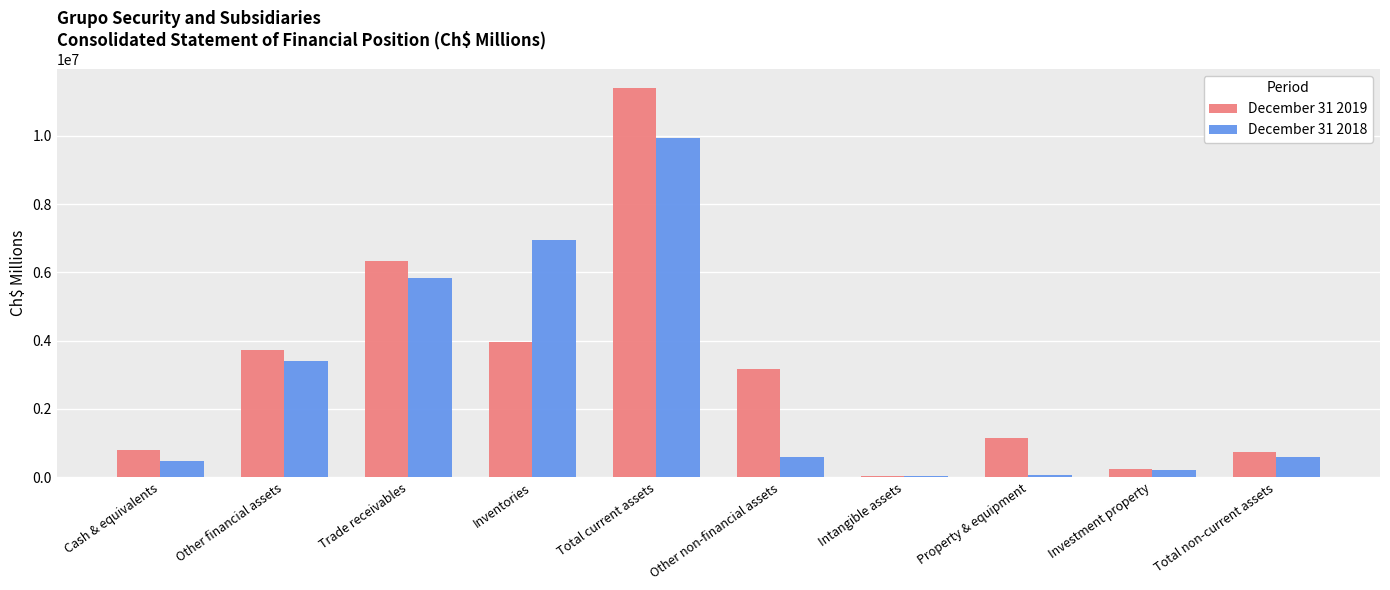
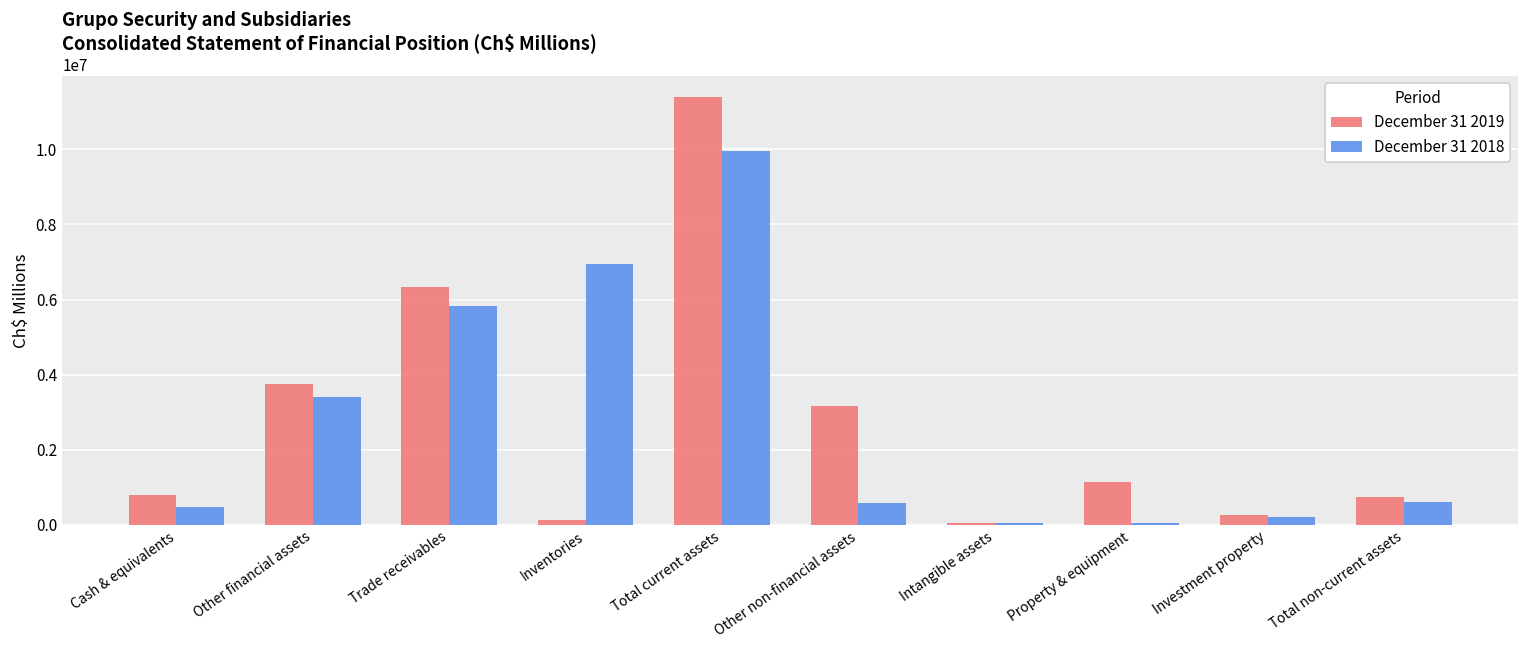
  {
    "December 31 2019": {
      "Cash & equivalents": 800000,
      "Other financial assets": 3700000,
      "Trade receivables": 6300000,
-     "Inventories": 4000000,
+     "Inventories": 100000,
      "Total current assets": 11400000,
      "Other non-financial assets": 3200000,
      "Property & equipment": 1100000,
      "Investment property": 300000,
      "Total non-current assets": 700000
    },
    "December 31 2018": {
      "Cash & equivalents": 500000,
      "Other financial assets": 3400000,
      "Trade receivables": 5800000,
      "Inventories": 7000000,
      "Total current assets": 9900000,
      "Other non-financial assets": 600000,
      "Investment property": 200000,
      "Total non-current assets": 600000
    }
  }
